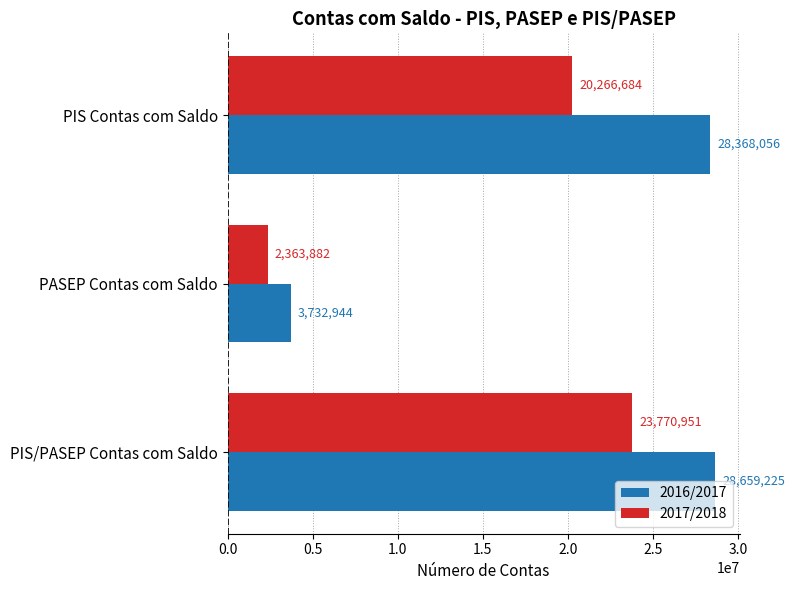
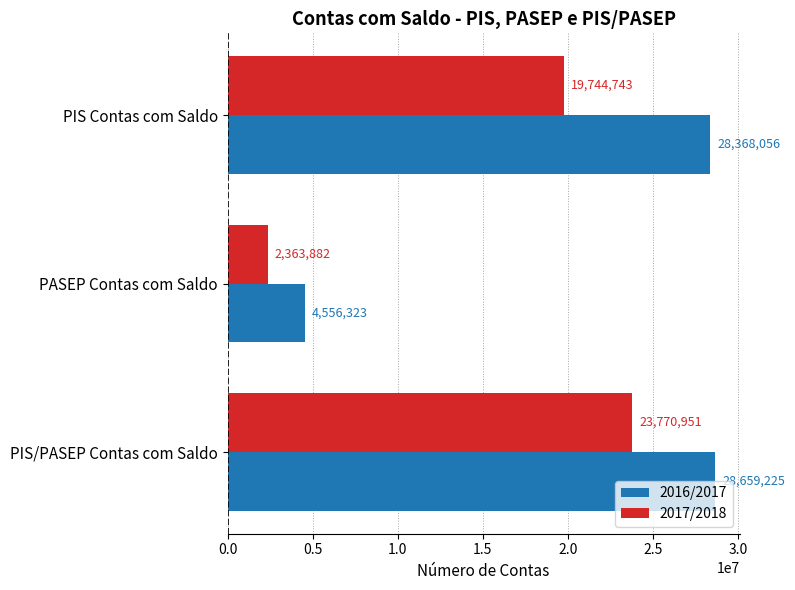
  {
    "2016/2017": {
      "PIS Contas com Saldo": "28,368,056",
-     "PASEP Contas com Saldo": "3,732,944"
+     "PASEP Contas com Saldo": "4,556,323"
    },
    "2017/2018": {
-     "PIS Contas com Saldo": "20,266,684",
+     "PIS Contas com Saldo": "19,744,743",
      "PASEP Contas com Saldo": "2,363,882",
      "PIS/PASEP Contas com Saldo": "23,770,951"
    }
  }
